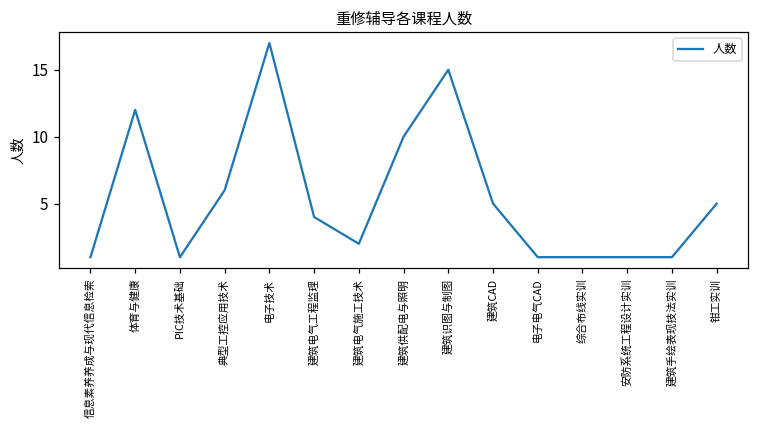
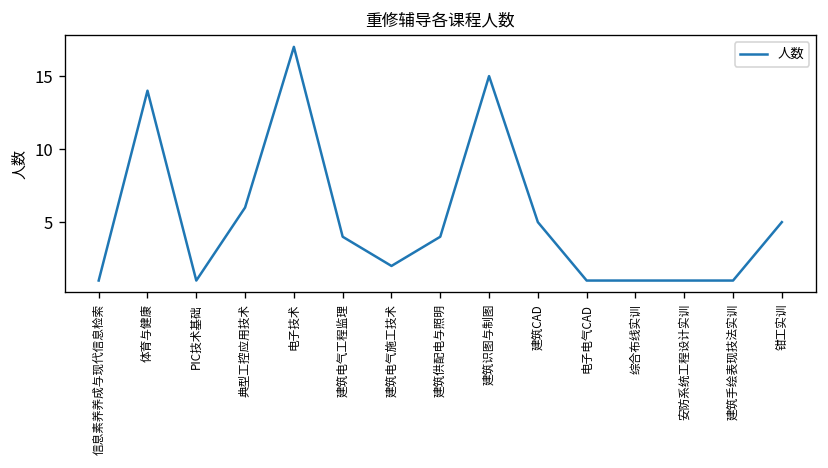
  {
    "信息素养养成与现代信息检索": 1,
-   "体育与健康": 12,
+   "体育与健康": 14,
    "PIC技术基础": 1,
    "典型工控应用技术": 6,
    "电子技术": 17,
    "建筑电气工程监理": 4,
    "建筑电气施工技术": 2,
-   "建筑供配电与照明": 10,
+   "建筑供配电与照明": 4,
    "建筑识图与制图": 15,
    "建筑CAD": 5,
    "电子电气CAD": 1,
    "综合布线实训": 1,
    "安防系统工程设计实训": 1,
    "建筑手绘表现技法实训": 1,
    "钳工实训": 5
  }
